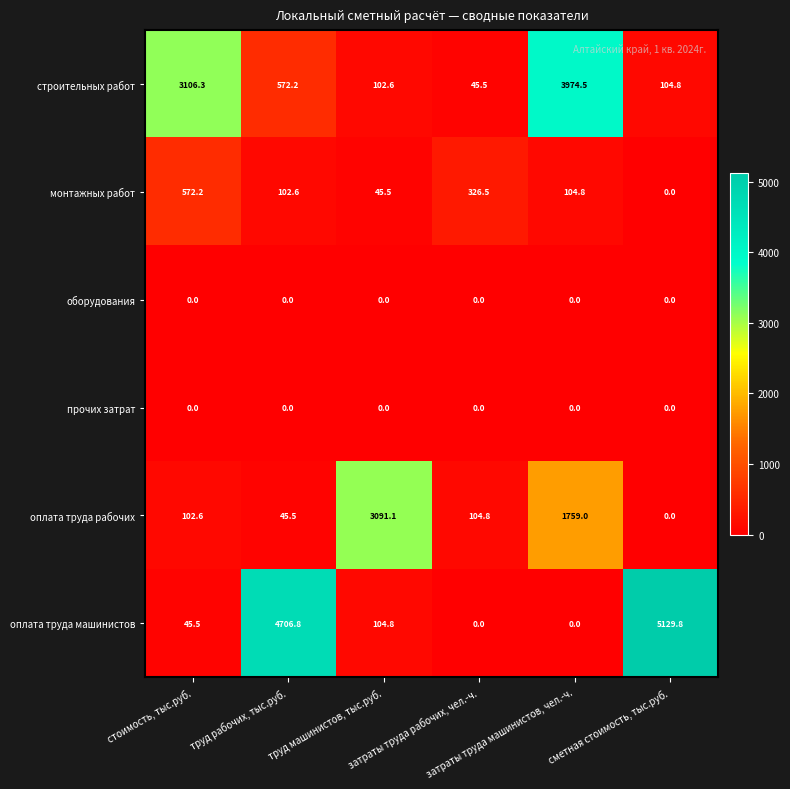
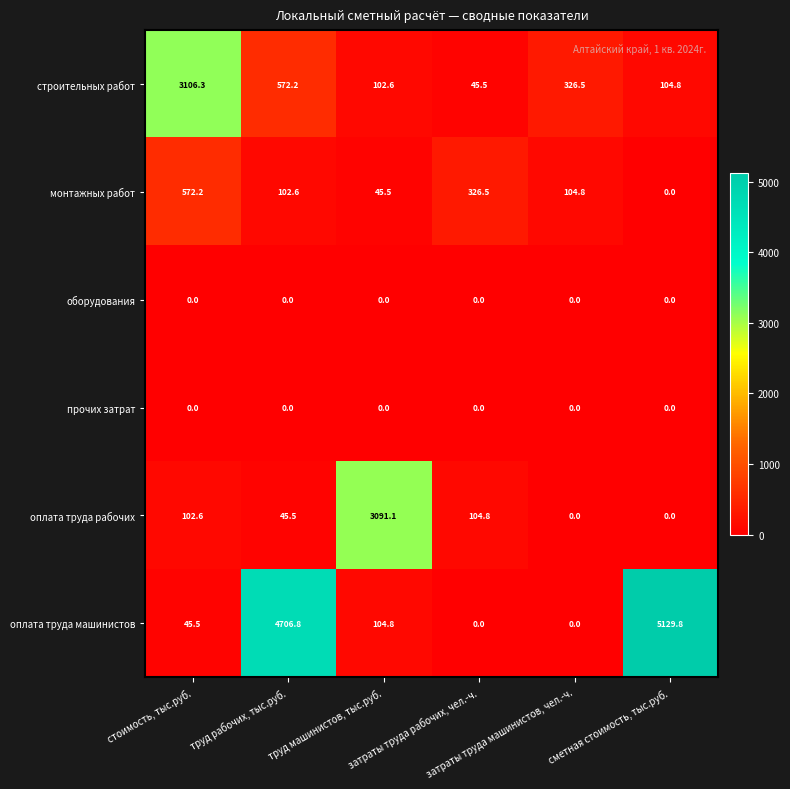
  {
    "строительных работ": {
      "стоимость, тыс.руб.": 3106.3,
      "труд рабочих, тыс.руб.": 572.2,
      "труд машинистов, тыс.руб.": 102.6,
      "затраты труда рабочих, чел.-ч.": 45.5,
-     "затраты труда машинистов, чел.-ч.": 3974.5
+     "затраты труда машинистов, чел.-ч.": 326.5
    },
    "монтажных работ": {
      "стоимость, тыс.руб.": 572.2,
      "труд рабочих, тыс.руб.": 102.6,
      "труд машинистов, тыс.руб.": 45.5,
      "затраты труда рабочих, чел.-ч.": 326.5,
      "затраты труда машинистов, чел.-ч.": 104.8,
      "сметная стоимость, тыс.руб.": 0.0
    },
    "оборудования": {
      "стоимость, тыс.руб.": 0.0,
      "труд рабочих, тыс.руб.": 0.0,
      "труд машинистов, тыс.руб.": 0.0,
      "затраты труда рабочих, чел.-ч.": 0.0,
      "затраты труда машинистов, чел.-ч.": 0.0,
      "сметная стоимость, тыс.руб.": 0.0
    },
    "прочих затрат": {
      "стоимость, тыс.руб.": 0.0,
      "труд рабочих, тыс.руб.": 0.0,
      "труд машинистов, тыс.руб.": 0.0,
      "затраты труда рабочих, чел.-ч.": 0.0,
      "затраты труда машинистов, чел.-ч.": 0.0,
      "сметная стоимость, тыс.руб.": 0.0
    },
    "оплата труда рабочих": {
      "стоимость, тыс.руб.": 102.6,
      "труд рабочих, тыс.руб.": 45.5,
      "труд машинистов, тыс.руб.": 3091.1,
      "затраты труда рабочих, чел.-ч.": 104.8,
-     "затраты труда машинистов, чел.-ч.": 1759.0,
+     "затраты труда машинистов, чел.-ч.": 0.0,
      "сметная стоимость, тыс.руб.": 0.0
    },
    "оплата труда машинистов": {
      "стоимость, тыс.руб.": 45.5,
      "труд рабочих, тыс.руб.": 4706.8,
      "труд машинистов, тыс.руб.": 104.8,
      "затраты труда рабочих, чел.-ч.": 0.0,
      "затраты труда машинистов, чел.-ч.": 0.0,
      "сметная стоимость, тыс.руб.": 5129.8
    }
  }
